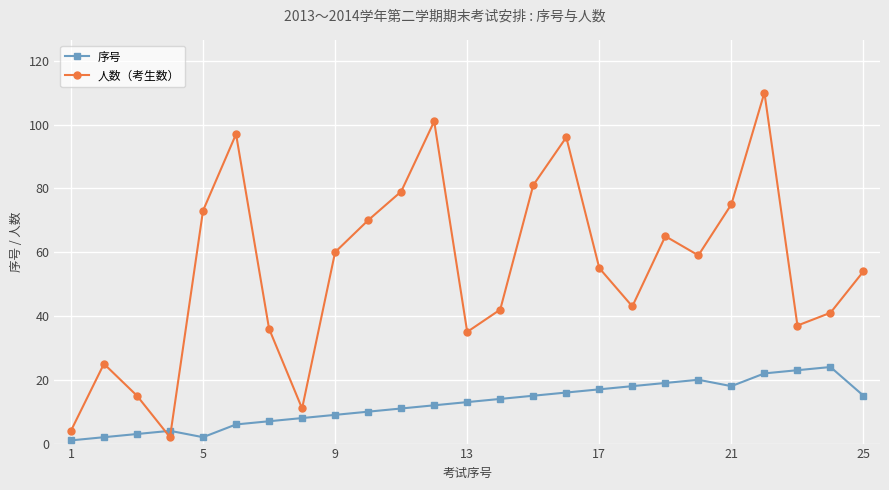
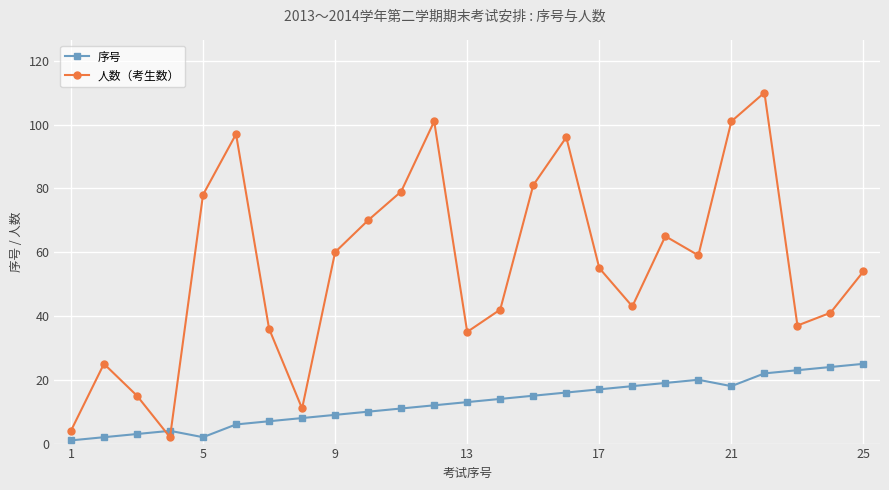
  {
    "序号": {
      "1": 1,
      "5": 2,
      "9": 9,
      "13": 13,
      "17": 17,
      "21": 18,
-     "25": 15
+     "25": 25
    },
    "人数（考生数）": {
      "1": 4,
-     "5": 73,
+     "5": 78,
      "9": 60,
      "13": 35,
      "17": 55,
-     "21": 75,
+     "21": 101,
      "25": 54
    }
  }
